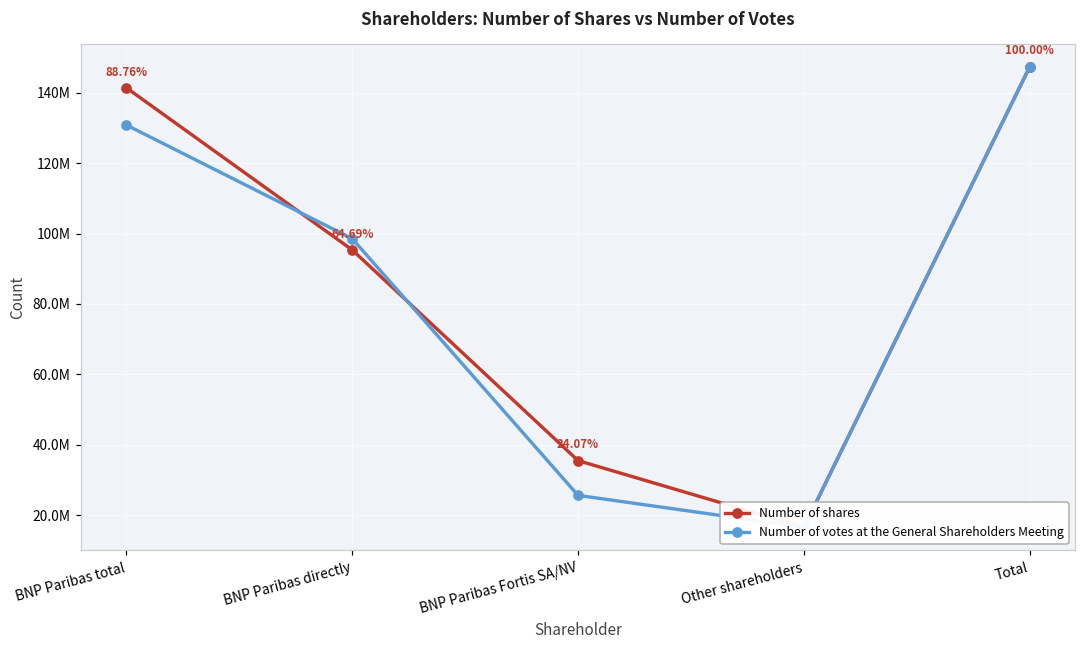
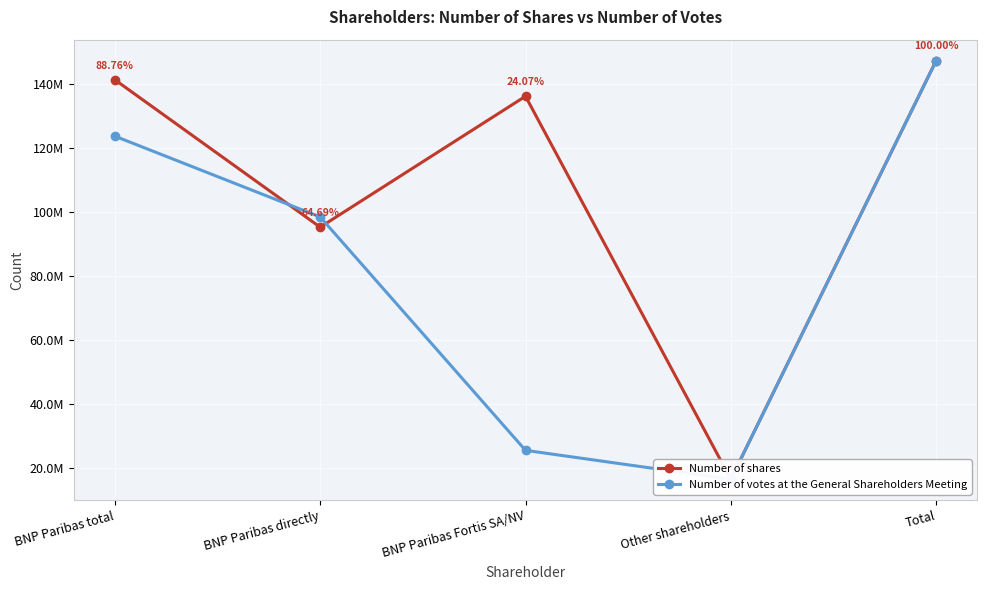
  {
    "Number of shares": {
      "BNP Paribas directly": 95000000,
-     "BNP Paribas Fortis SA/NV": 35000000
+     "BNP Paribas Fortis SA/NV": 136000000
    },
    "Number of votes at the General Shareholders Meeting": {
-     "BNP Paribas total": 131000000,
+     "BNP Paribas total": 124000000,
      "BNP Paribas Fortis SA/NV": 26000000
    }
  }
